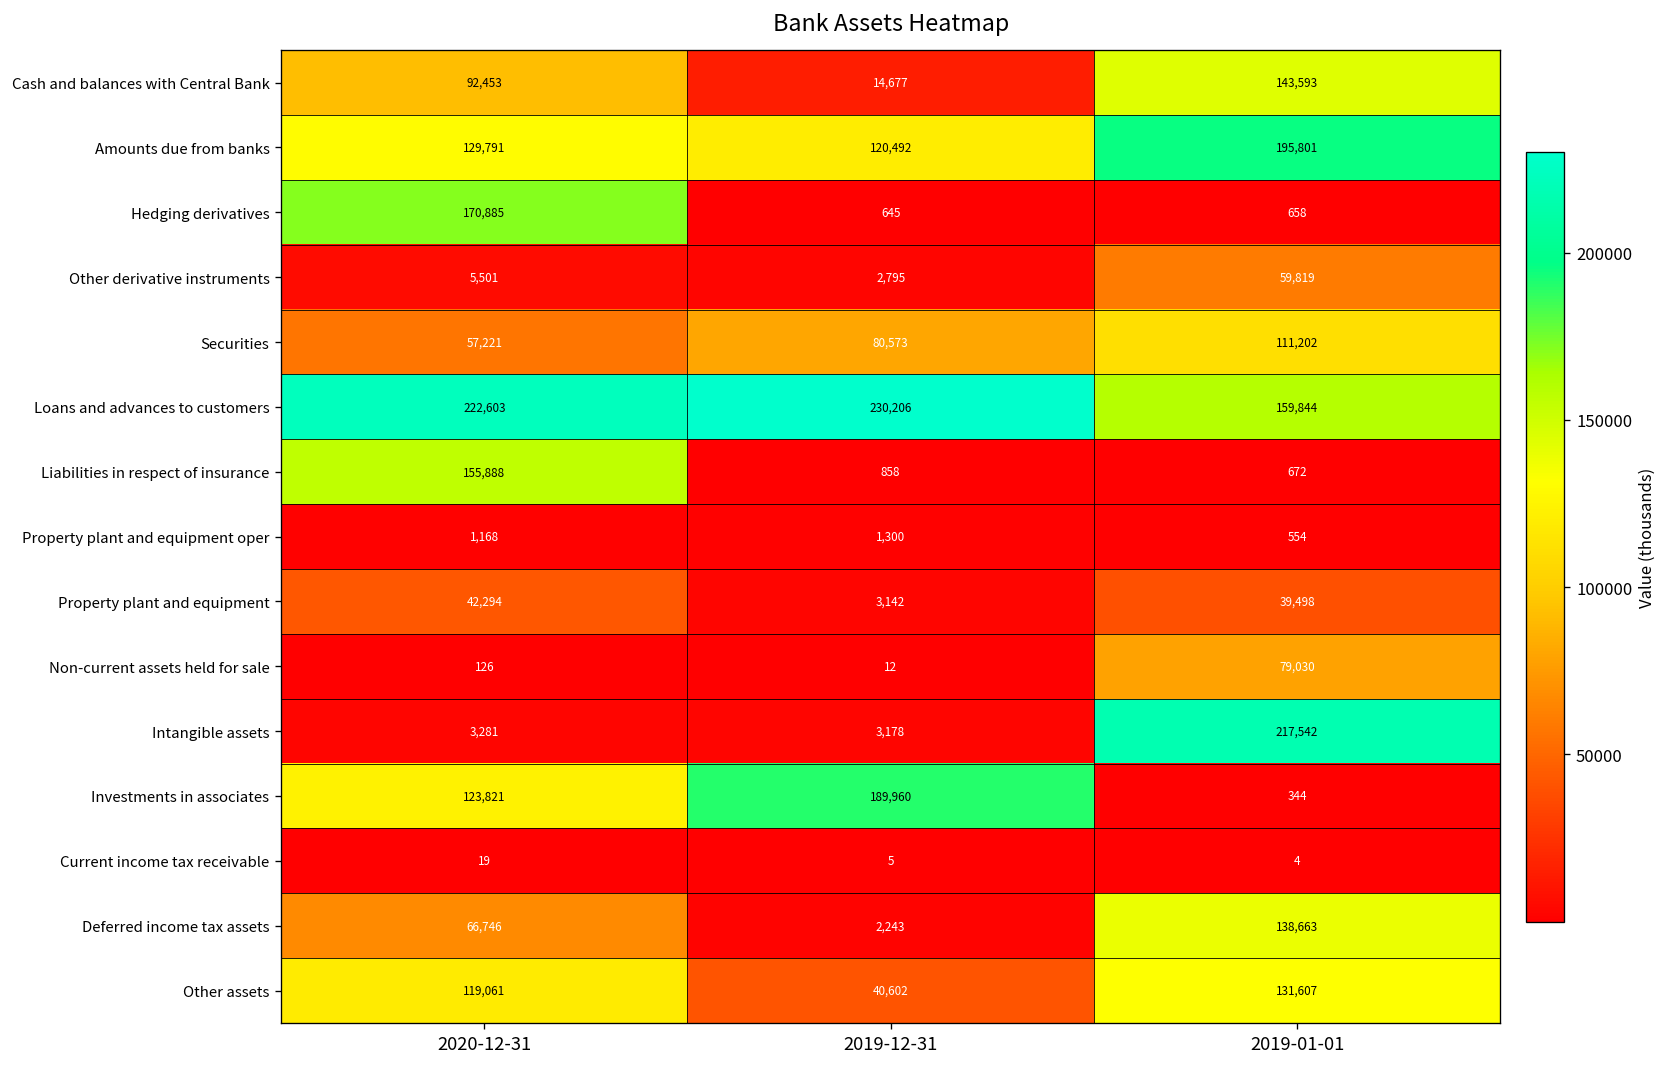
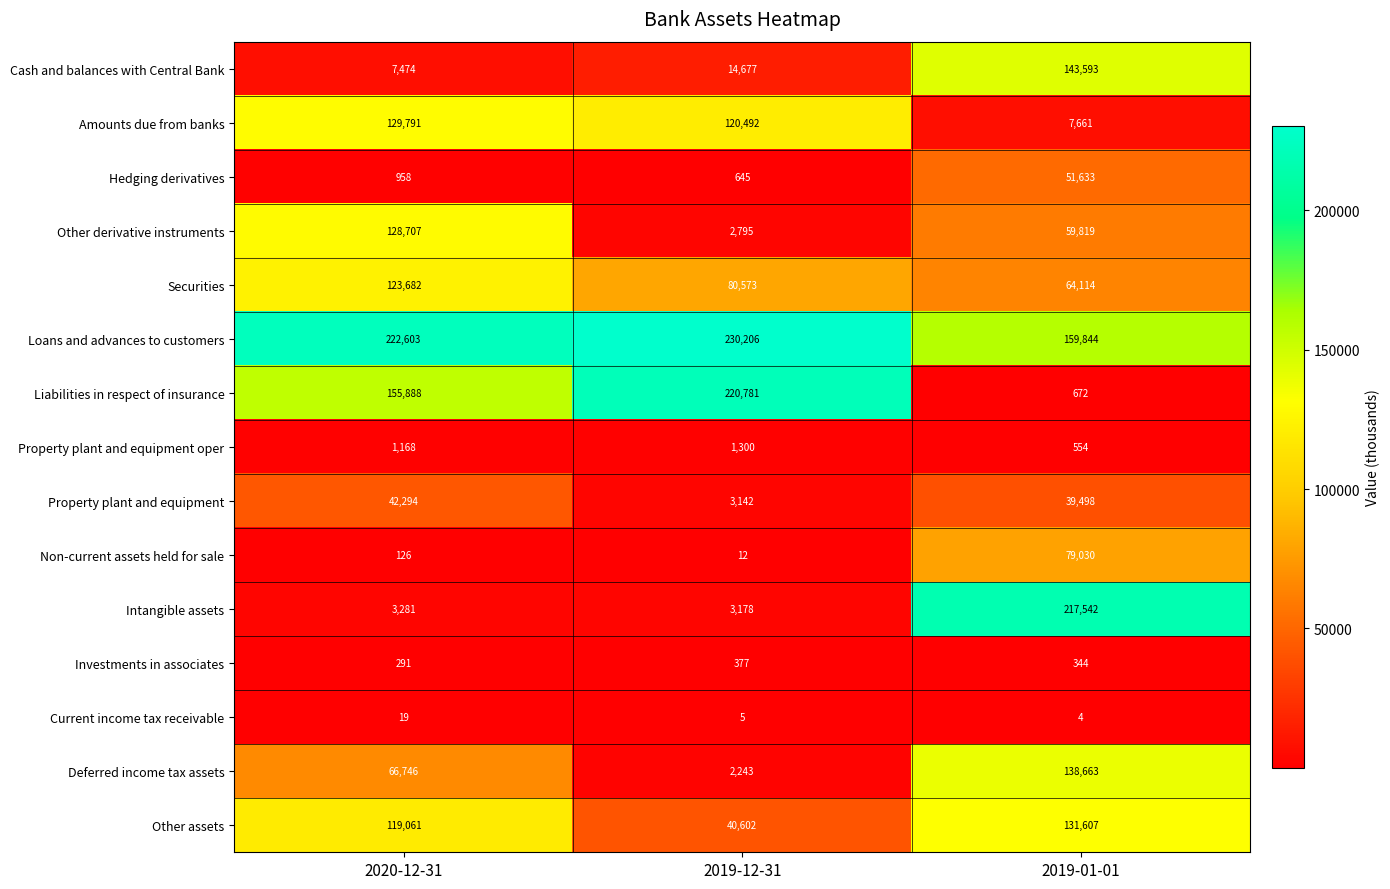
  {
    "Cash and balances with Central Bank": {
-     "2020-12-31": "92,453",
+     "2020-12-31": "7,474",
      "2019-12-31": "14,677",
      "2019-01-01": "143,593"
    },
    "Amounts due from banks": {
      "2020-12-31": "129,791",
      "2019-12-31": "120,492",
-     "2019-01-01": "195,801"
+     "2019-01-01": "7,661"
    },
    "Hedging derivatives": {
-     "2020-12-31": "170,885",
+     "2020-12-31": "958",
      "2019-12-31": "645",
-     "2019-01-01": "658"
+     "2019-01-01": "51,633"
    },
    "Other derivative instruments": {
-     "2020-12-31": "5,501",
+     "2020-12-31": "128,707",
      "2019-12-31": "2,795",
      "2019-01-01": "59,819"
    },
    "Securities": {
-     "2020-12-31": "57,221",
+     "2020-12-31": "123,682",
      "2019-12-31": "80,573",
-     "2019-01-01": "111,202"
+     "2019-01-01": "64,114"
    },
    "Loans and advances to customers": {
      "2020-12-31": "222,603",
      "2019-12-31": "230,206",
      "2019-01-01": "159,844"
    },
    "Liabilities in respect of insurance": {
      "2020-12-31": "155,888",
-     "2019-12-31": "858",
+     "2019-12-31": "220,781",
      "2019-01-01": "672"
    },
    "Property plant and equipment oper": {
      "2020-12-31": "1,168",
      "2019-12-31": "1,300",
      "2019-01-01": "554"
    },
    "Property plant and equipment": {
      "2020-12-31": "42,294",
      "2019-12-31": "3,142",
      "2019-01-01": "39,498"
    },
    "Non-current assets held for sale": {
      "2020-12-31": "126",
      "2019-12-31": "12",
      "2019-01-01": "79,030"
    },
    "Intangible assets": {
      "2020-12-31": "3,281",
      "2019-12-31": "3,178",
      "2019-01-01": "217,542"
    },
    "Investments in associates": {
-     "2020-12-31": "123,821",
-     "2019-12-31": "189,960",
+     "2020-12-31": "291",
+     "2019-12-31": "377",
      "2019-01-01": "344"
    },
    "Current income tax receivable": {
      "2020-12-31": "19",
      "2019-12-31": "5",
      "2019-01-01": "4"
    },
    "Deferred income tax assets": {
      "2020-12-31": "66,746",
      "2019-12-31": "2,243",
      "2019-01-01": "138,663"
    },
    "Other assets": {
      "2020-12-31": "119,061",
      "2019-12-31": "40,602",
      "2019-01-01": "131,607"
    }
  }
